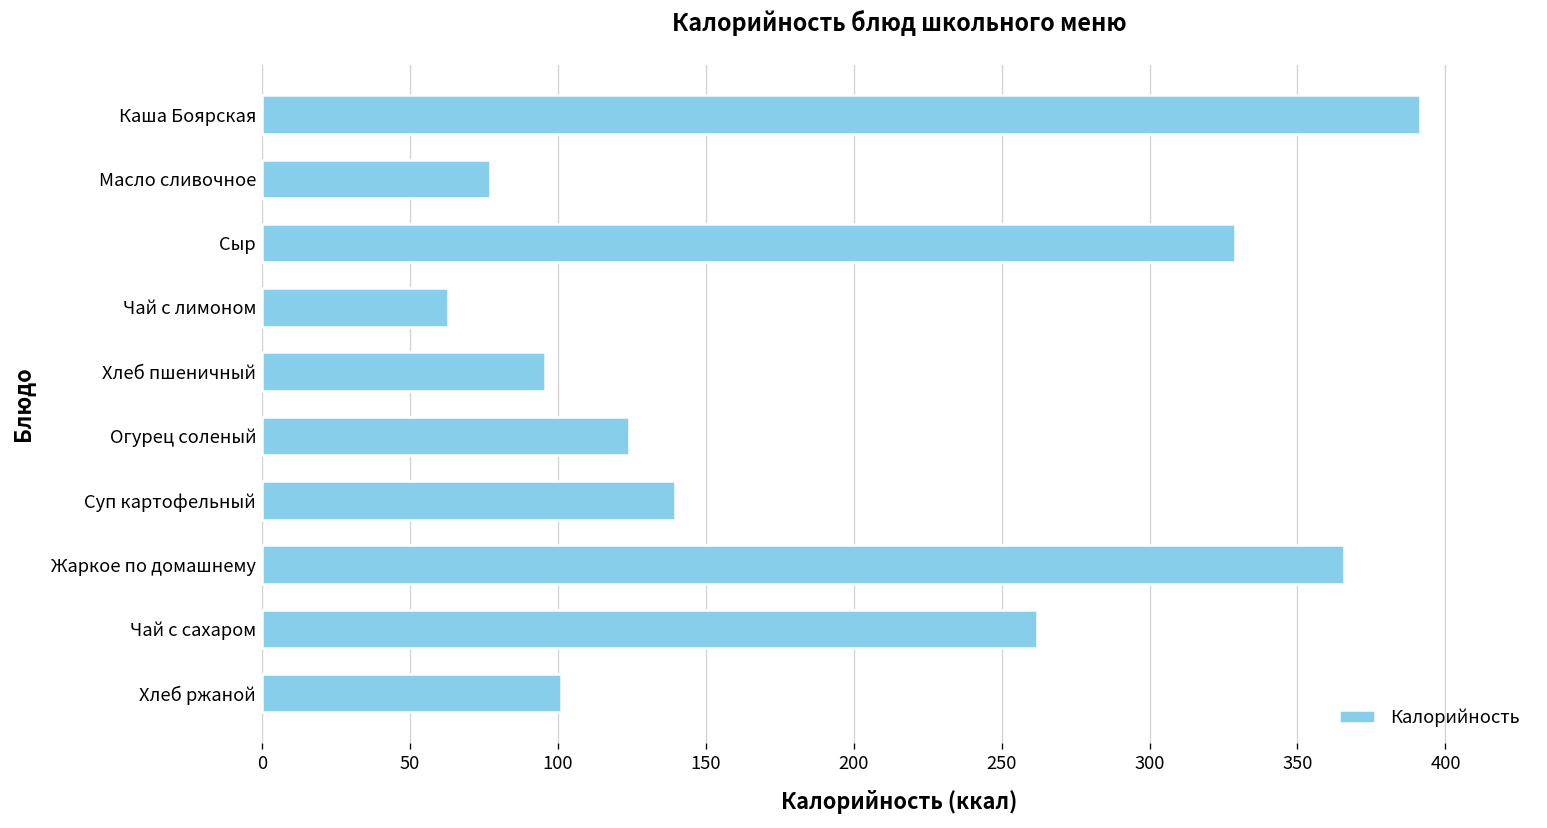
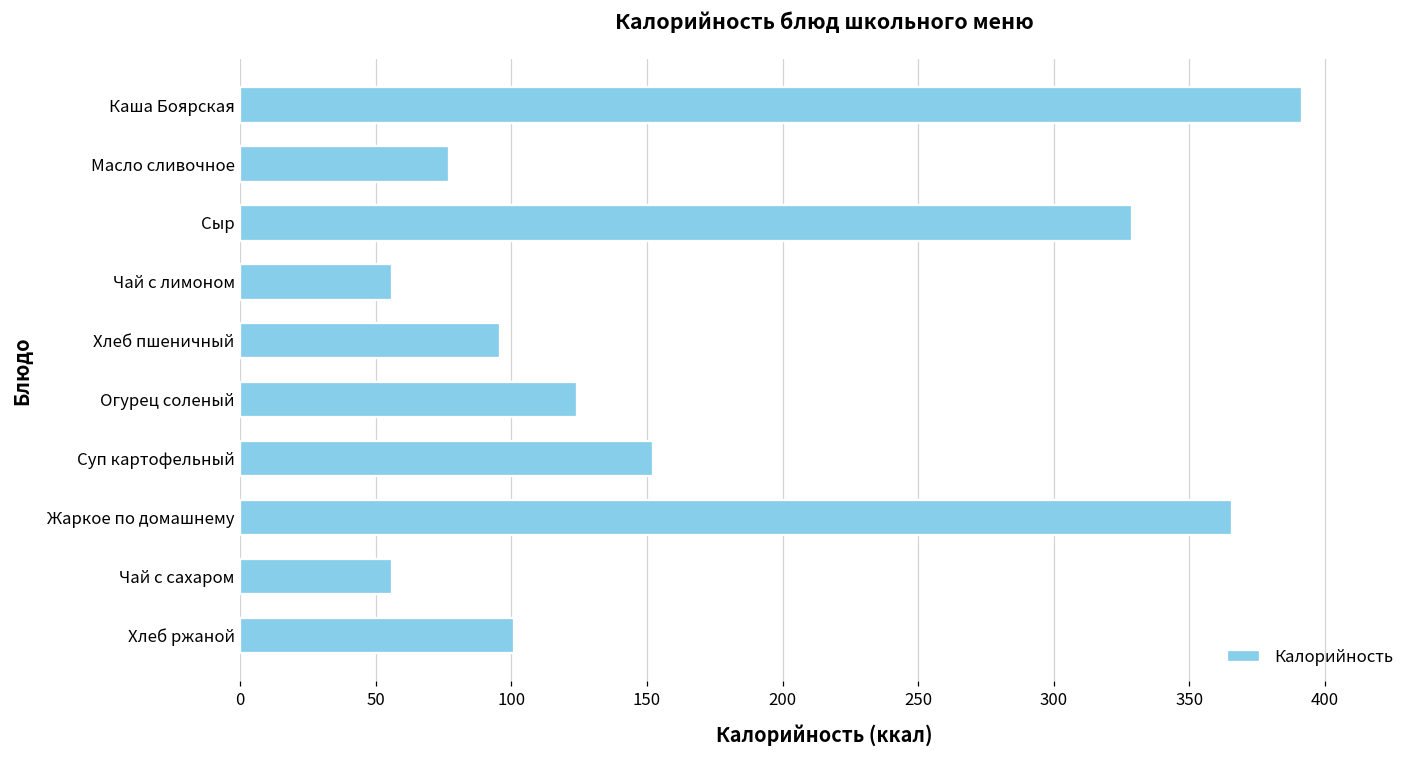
  {
    "Каша Боярская": 391,
    "Масло сливочное": 77,
    "Сыр": 329,
-   "Чай с лимоном": 63,
+   "Чай с лимоном": 56,
    "Хлеб пшеничный": 96,
    "Огурец соленый": 124,
-   "Суп картофельный": 140,
+   "Суп картофельный": 152,
    "Жаркое по домашнему": 366,
-   "Чай с сахаром": 262,
+   "Чай с сахаром": 56,
    "Хлеб ржаной": 101
  }
